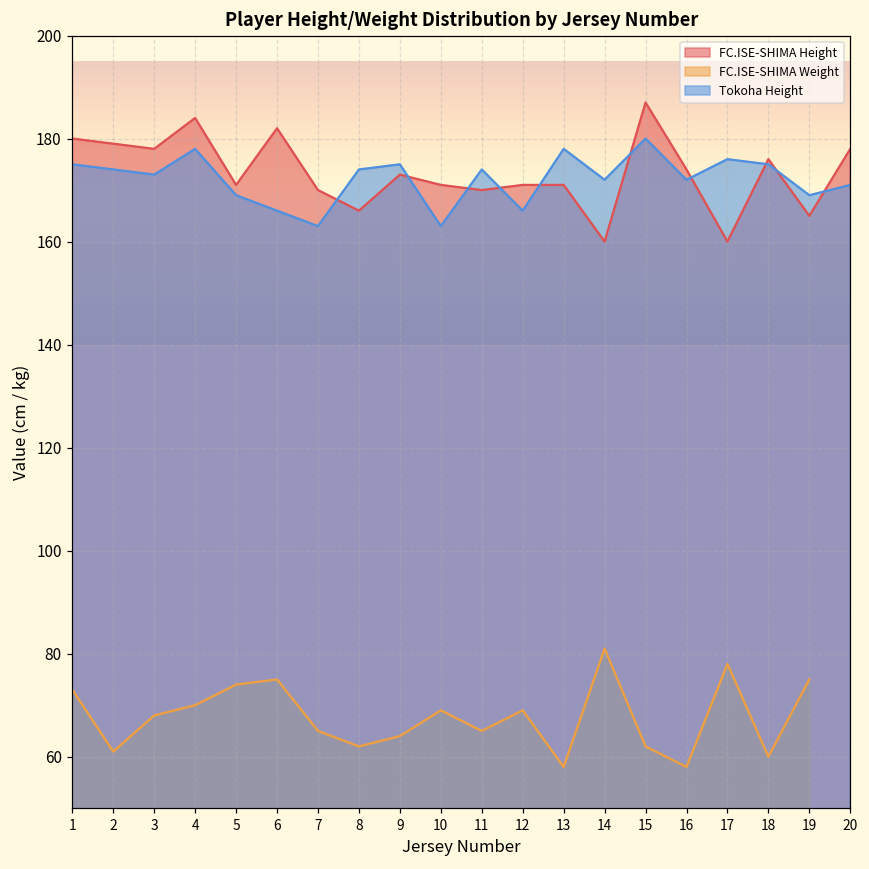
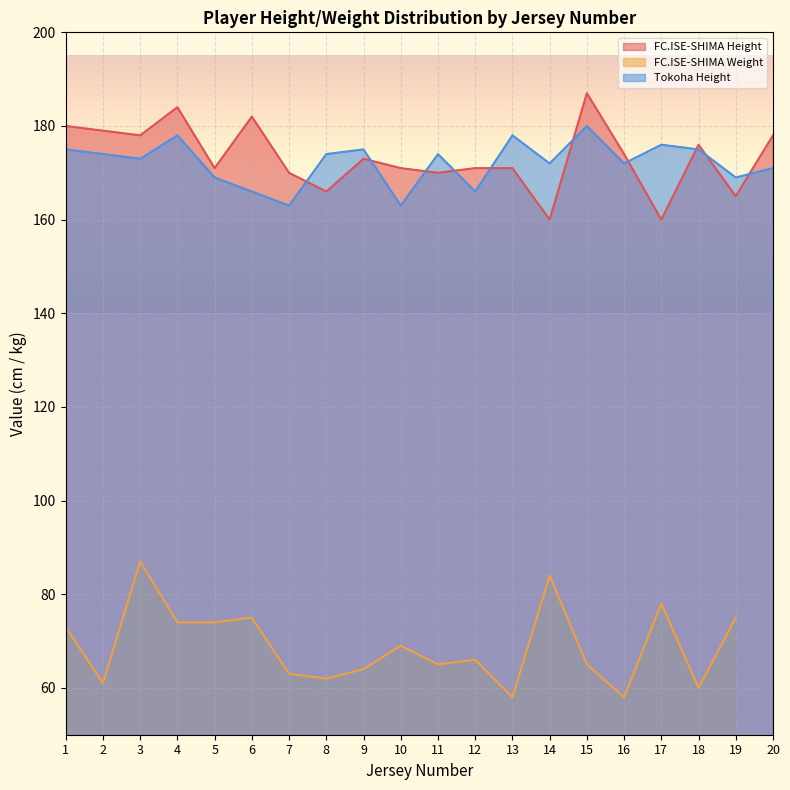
  {
    "FC.ISE-SHIMA Height": {
      "1": 180,
      "2": 179,
      "3": 178,
      "4": 184,
      "5": 171,
      "6": 182,
      "7": 170,
      "8": 166,
      "9": 173,
      "10": 171,
      "11": 170,
      "12": 171,
      "13": 171,
      "14": 160,
      "15": 187,
      "16": 174,
      "17": 160,
      "18": 176,
      "19": 165,
      "20": 178
    },
    "FC.ISE-SHIMA Weight": {
      "1": 73,
      "2": 61,
-     "3": 68,
-     "4": 70,
+     "3": 87,
+     "4": 74,
      "5": 74,
      "6": 75,
-     "7": 65,
+     "7": 63,
      "8": 62,
      "9": 64,
      "10": 69,
      "11": 65,
-     "12": 69,
+     "12": 66,
      "13": 58,
-     "14": 81,
-     "15": 62,
+     "14": 84,
+     "15": 65,
      "16": 58,
      "17": 78,
      "18": 60,
      "19": 75
    },
    "Tokoha Height": {
      "1": 175,
      "2": 174,
      "3": 173,
      "4": 178,
      "5": 169,
      "6": 166,
      "7": 163,
      "8": 174,
      "9": 175,
      "10": 163,
      "11": 174,
      "12": 166,
      "13": 178,
      "14": 172,
      "15": 180,
      "16": 172,
      "17": 176,
      "18": 175,
      "19": 169,
      "20": 171
    }
  }
